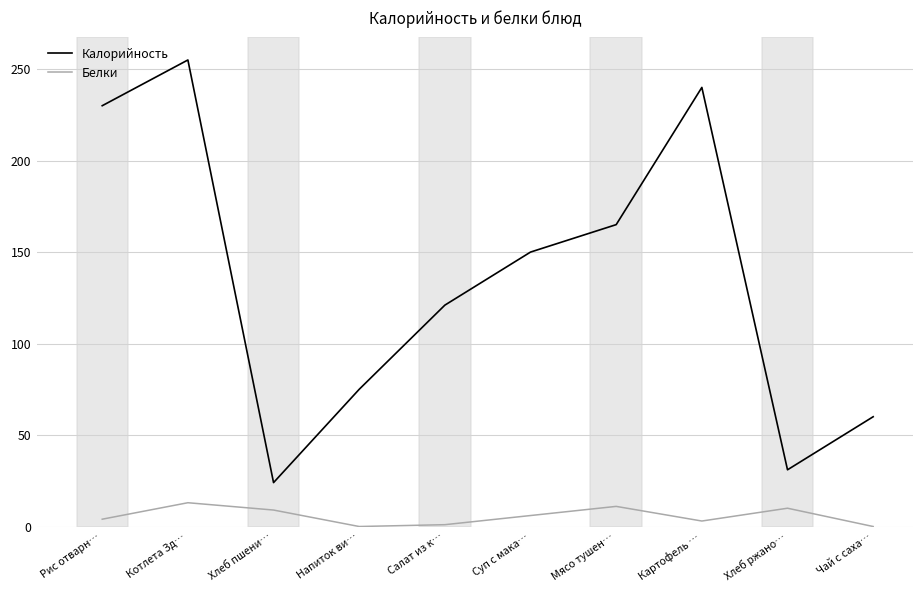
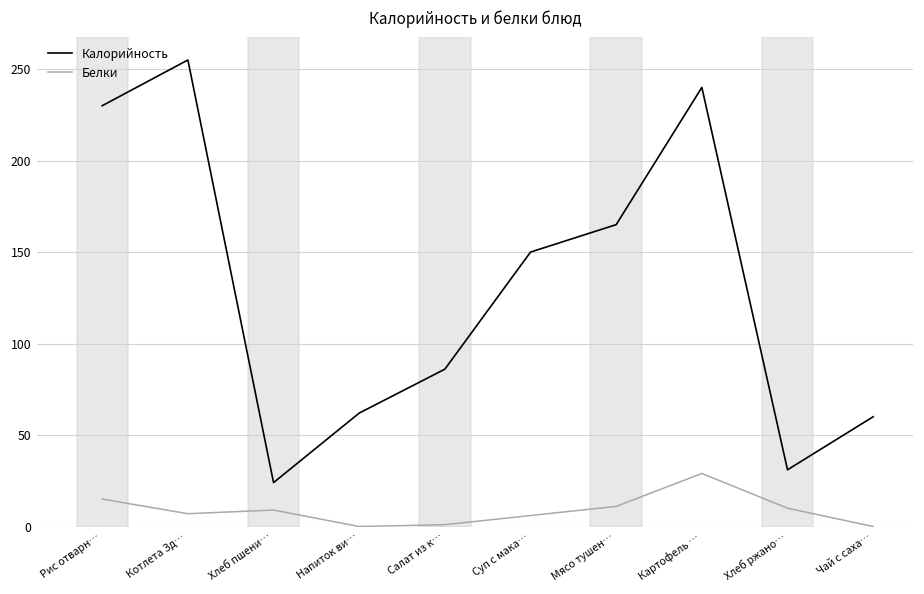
  {
    "Калорийность": {
      "Рис отварн…": 230,
      "Котлета Зд…": 255,
      "Хлеб пшени…": 24,
-     "Напиток ви…": 75,
-     "Салат из к…": 121,
+     "Напиток ви…": 62,
+     "Салат из к…": 86,
      "Суп с мака…": 150,
      "Мясо тушен…": 165,
      "Картофель …": 240,
      "Хлеб ржано…": 31,
      "Чай с саха…": 60
    },
    "Белки": {
-     "Рис отварн…": 4,
-     "Котлета Зд…": 13,
+     "Рис отварн…": 15,
+     "Котлета Зд…": 7,
      "Хлеб пшени…": 9,
      "Напиток ви…": 0,
      "Салат из к…": 1,
      "Суп с мака…": 6,
      "Мясо тушен…": 11,
-     "Картофель …": 3,
+     "Картофель …": 29,
      "Хлеб ржано…": 10,
      "Чай с саха…": 0
    }
  }
